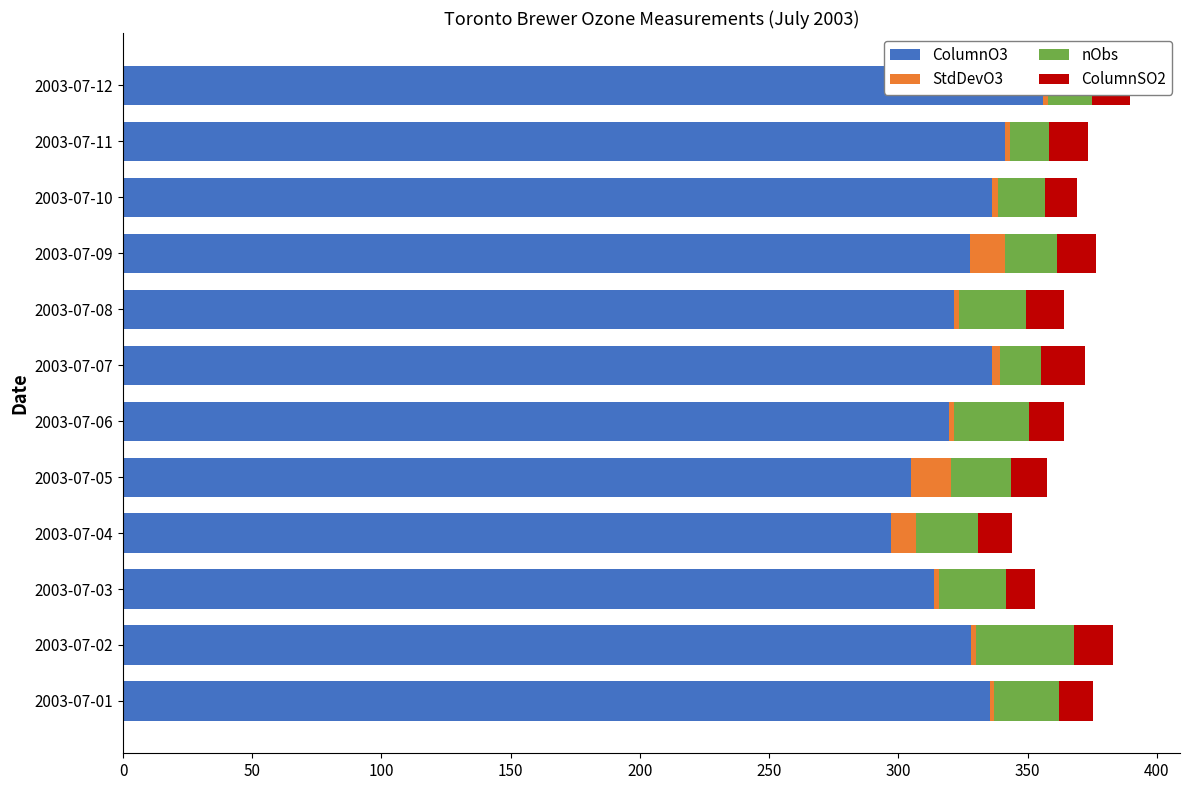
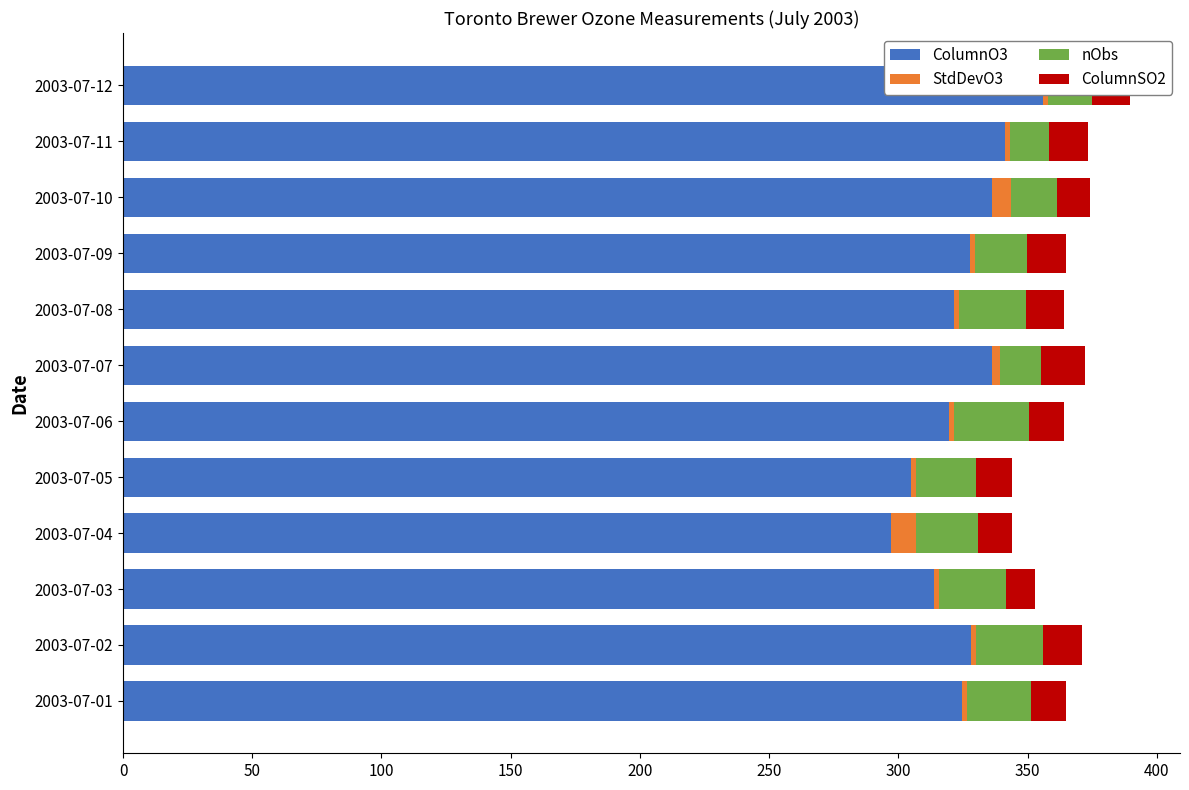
  {
    "ColumnO3": {
      "2003-07-11": 341,
      "2003-07-10": 336,
      "2003-07-09": 328,
      "2003-07-08": 322,
      "2003-07-07": 336,
      "2003-07-06": 320,
      "2003-07-05": 305,
      "2003-07-04": 297,
      "2003-07-03": 314,
      "2003-07-02": 328,
-     "2003-07-01": 335
+     "2003-07-01": 325
    },
    "StdDevO3": {
      "2003-07-11": 2,
-     "2003-07-10": 2,
-     "2003-07-09": 13,
+     "2003-07-10": 7,
+     "2003-07-09": 2,
      "2003-07-08": 2,
      "2003-07-07": 3,
      "2003-07-06": 2,
-     "2003-07-05": 16,
+     "2003-07-05": 2,
      "2003-07-04": 10,
      "2003-07-03": 2,
      "2003-07-02": 2,
      "2003-07-01": 2
    },
    "nObs": {
      "2003-07-11": 15,
      "2003-07-10": 18,
      "2003-07-09": 20,
      "2003-07-08": 26,
      "2003-07-07": 16,
      "2003-07-06": 29,
      "2003-07-05": 23,
      "2003-07-04": 24,
      "2003-07-03": 26,
-     "2003-07-02": 38,
+     "2003-07-02": 26,
      "2003-07-01": 25
    },
    "ColumnSO2": {
      "2003-07-11": 15,
      "2003-07-10": 13,
      "2003-07-09": 15,
      "2003-07-08": 15,
      "2003-07-07": 17,
      "2003-07-06": 14,
      "2003-07-05": 14,
      "2003-07-04": 13,
      "2003-07-03": 11,
      "2003-07-02": 15,
      "2003-07-01": 13
    }
  }
